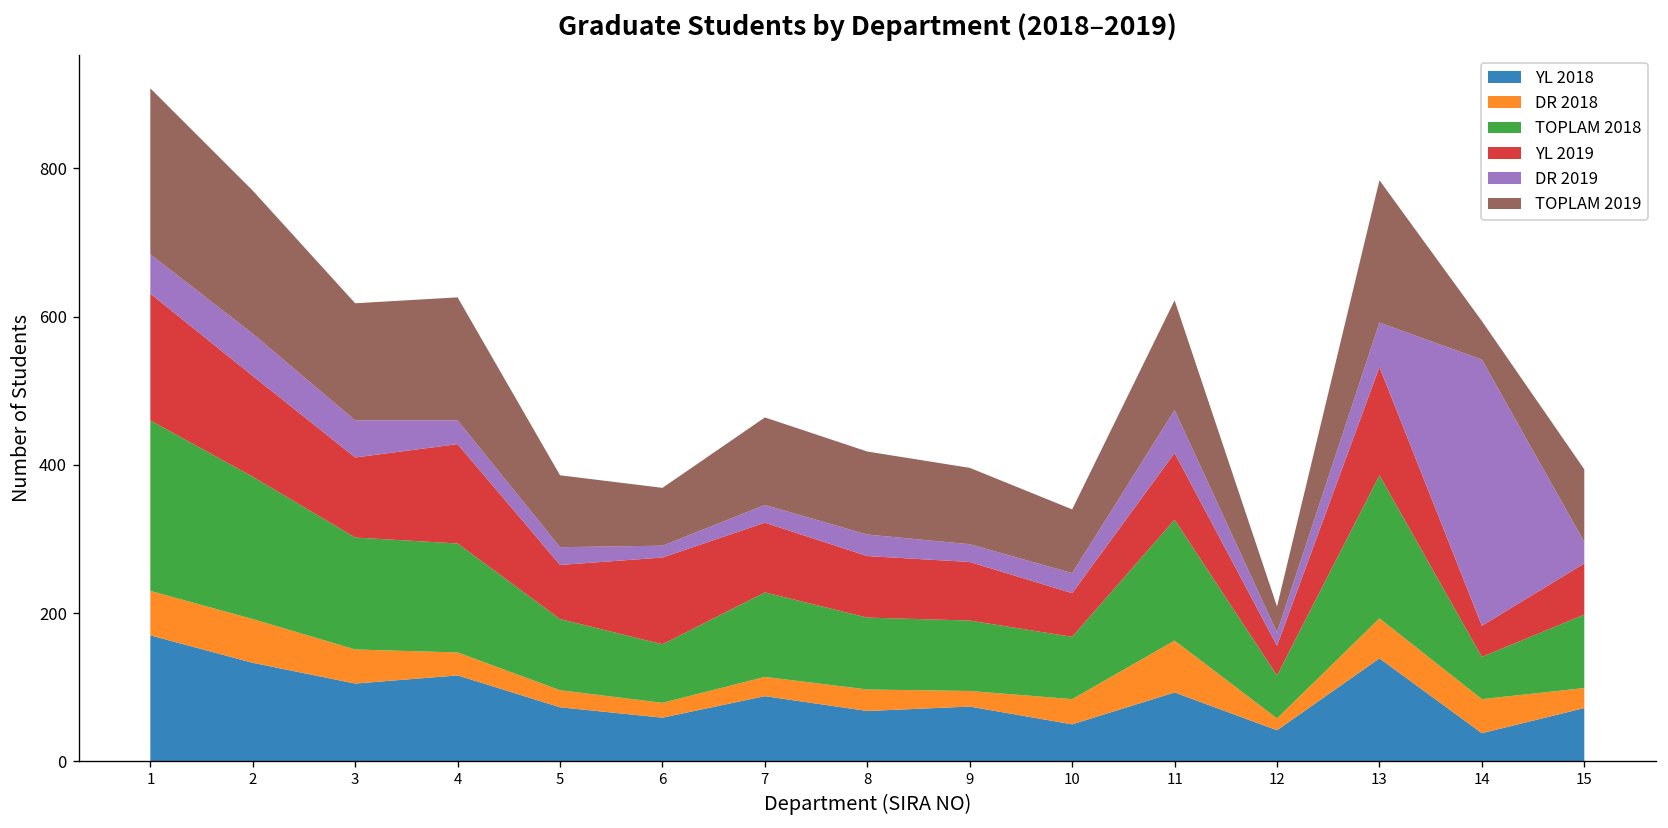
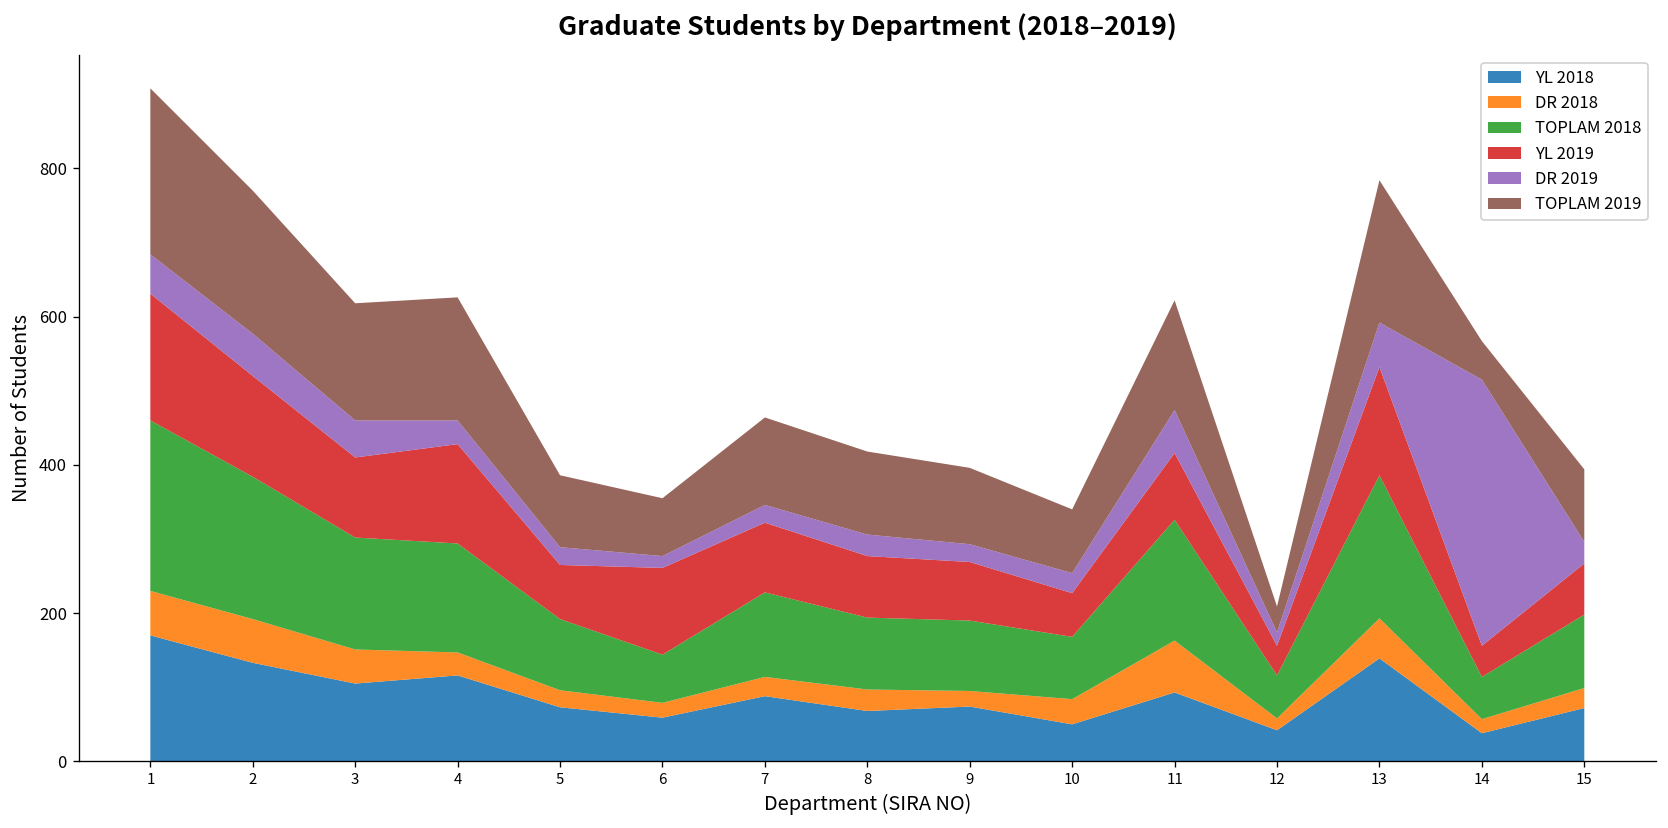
  {
    "YL 2018": {
      "1": 170,
      "2": 130,
      "3": 110,
      "4": 120,
      "5": 70,
      "6": 60,
      "7": 90,
      "8": 70,
      "9": 70,
      "10": 50,
      "11": 90,
      "12": 40,
      "13": 140,
      "14": 40,
      "15": 70
    },
    "DR 2018": {
-     "14": 50
+     "14": 20
    },
    "TOPLAM 2018": {
      "1": 230,
      "2": 190,
      "3": 150,
      "4": 150,
      "5": 100,
-     "6": 80,
+     "6": 70,
      "7": 110,
      "8": 100,
      "9": 100,
      "10": 80,
      "11": 160,
      "12": 60,
      "13": 190,
      "14": 60,
      "15": 100
    },
    "YL 2019": {
      "1": 170,
      "2": 140,
      "3": 110,
      "4": 130,
      "5": 70,
      "6": 120,
      "7": 90,
      "8": 80,
      "9": 80,
      "10": 60,
      "11": 90,
      "12": 40,
      "13": 150,
      "14": 40,
      "15": 70
    },
    "DR 2019": {
      "1": 50,
      "2": 60,
      "3": 50,
      "4": 30,
      "5": 20,
      "6": 20,
      "7": 20,
      "8": 30,
      "9": 20,
      "10": 30,
      "11": 60,
      "12": 20,
      "13": 60,
      "14": 360,
      "15": 30
    },
    "TOPLAM 2019": {
      "1": 220,
      "2": 190,
      "3": 160,
      "4": 170,
      "5": 100,
      "6": 80,
      "7": 120,
      "8": 110,
      "9": 100,
      "10": 90,
      "11": 150,
      "12": 40,
      "13": 190,
      "14": 50,
      "15": 100
    }
  }
